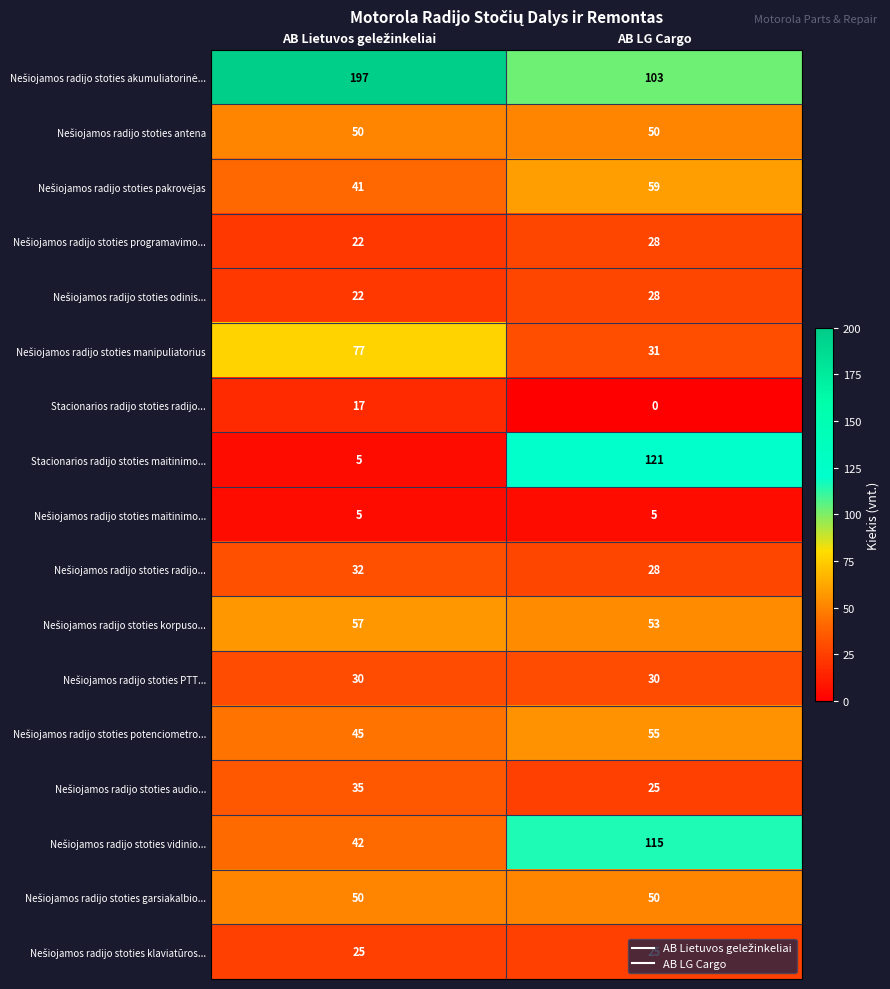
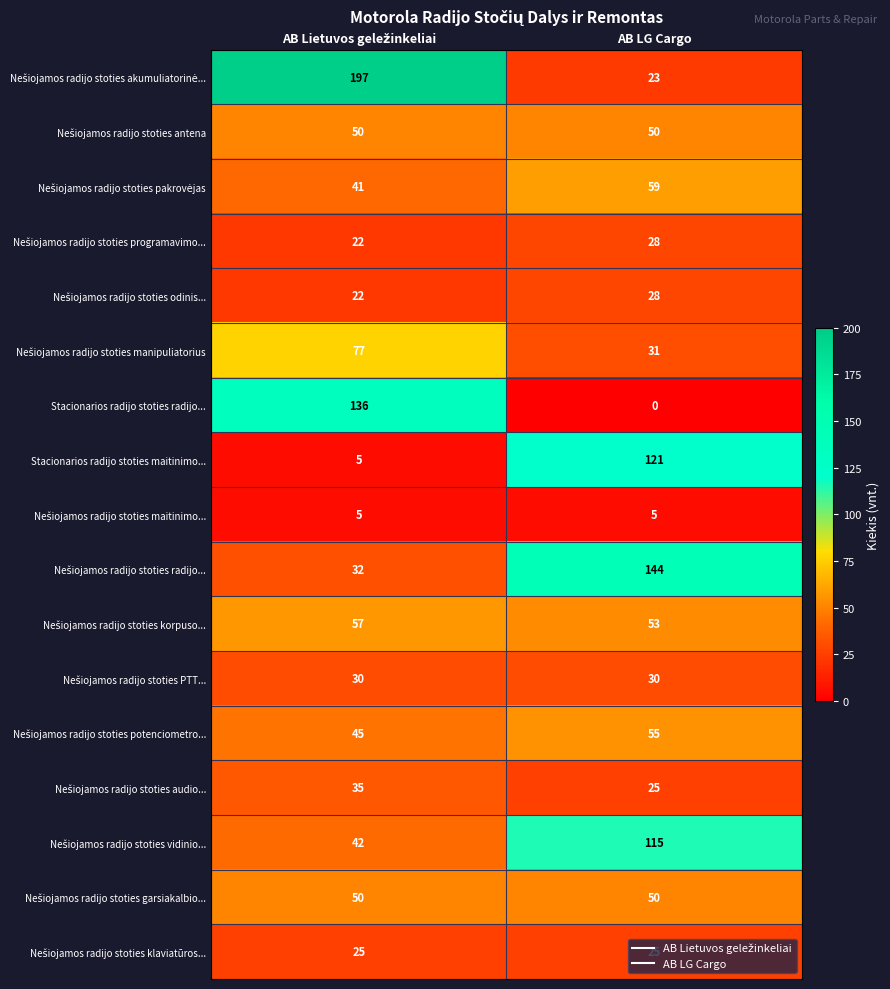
  {
    "Nešiojamos radijo stoties akumuliatorinė...": {
      "AB Lietuvos geležinkeliai": 197,
-     "AB LG Cargo": 103
+     "AB LG Cargo": 23
    },
    "Nešiojamos radijo stoties antena": {
      "AB Lietuvos geležinkeliai": 50,
      "AB LG Cargo": 50
    },
    "Nešiojamos radijo stoties pakrovėjas": {
      "AB Lietuvos geležinkeliai": 41,
      "AB LG Cargo": 59
    },
    "Nešiojamos radijo stoties programavimo...": {
      "AB Lietuvos geležinkeliai": 22,
      "AB LG Cargo": 28
    },
    "Nešiojamos radijo stoties odinis...": {
      "AB Lietuvos geležinkeliai": 22,
      "AB LG Cargo": 28
    },
    "Nešiojamos radijo stoties manipuliatorius": {
      "AB Lietuvos geležinkeliai": 77,
      "AB LG Cargo": 31
    },
    "Stacionarios radijo stoties radijo...": {
-     "AB Lietuvos geležinkeliai": 17,
+     "AB Lietuvos geležinkeliai": 136,
      "AB LG Cargo": 0
    },
    "Stacionarios radijo stoties maitinimo...": {
      "AB Lietuvos geležinkeliai": 5,
      "AB LG Cargo": 121
    },
    "Nešiojamos radijo stoties maitinimo...": {
      "AB Lietuvos geležinkeliai": 5,
      "AB LG Cargo": 5
    },
    "Nešiojamos radijo stoties radijo...": {
      "AB Lietuvos geležinkeliai": 32,
-     "AB LG Cargo": 28
+     "AB LG Cargo": 144
    },
    "Nešiojamos radijo stoties korpuso...": {
      "AB Lietuvos geležinkeliai": 57,
      "AB LG Cargo": 53
    },
    "Nešiojamos radijo stoties PTT...": {
      "AB Lietuvos geležinkeliai": 30,
      "AB LG Cargo": 30
    },
    "Nešiojamos radijo stoties potenciometro...": {
      "AB Lietuvos geležinkeliai": 45,
      "AB LG Cargo": 55
    },
    "Nešiojamos radijo stoties audio...": {
      "AB Lietuvos geležinkeliai": 35,
      "AB LG Cargo": 25
    },
    "Nešiojamos radijo stoties vidinio...": {
      "AB Lietuvos geležinkeliai": 42,
      "AB LG Cargo": 115
    },
    "Nešiojamos radijo stoties garsiakalbio...": {
      "AB Lietuvos geležinkeliai": 50,
      "AB LG Cargo": 50
    },
    "Nešiojamos radijo stoties klaviatūros...": {
      "AB Lietuvos geležinkeliai": 25
    }
  }
